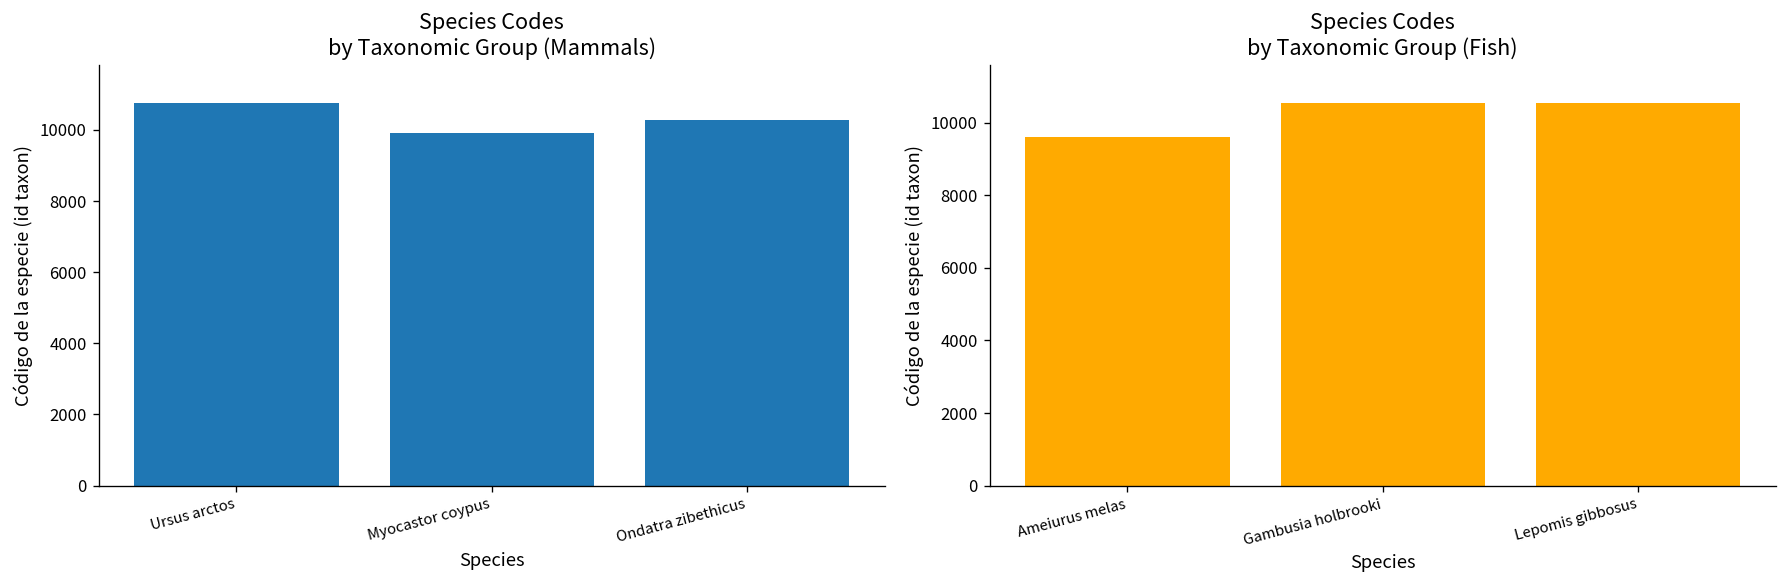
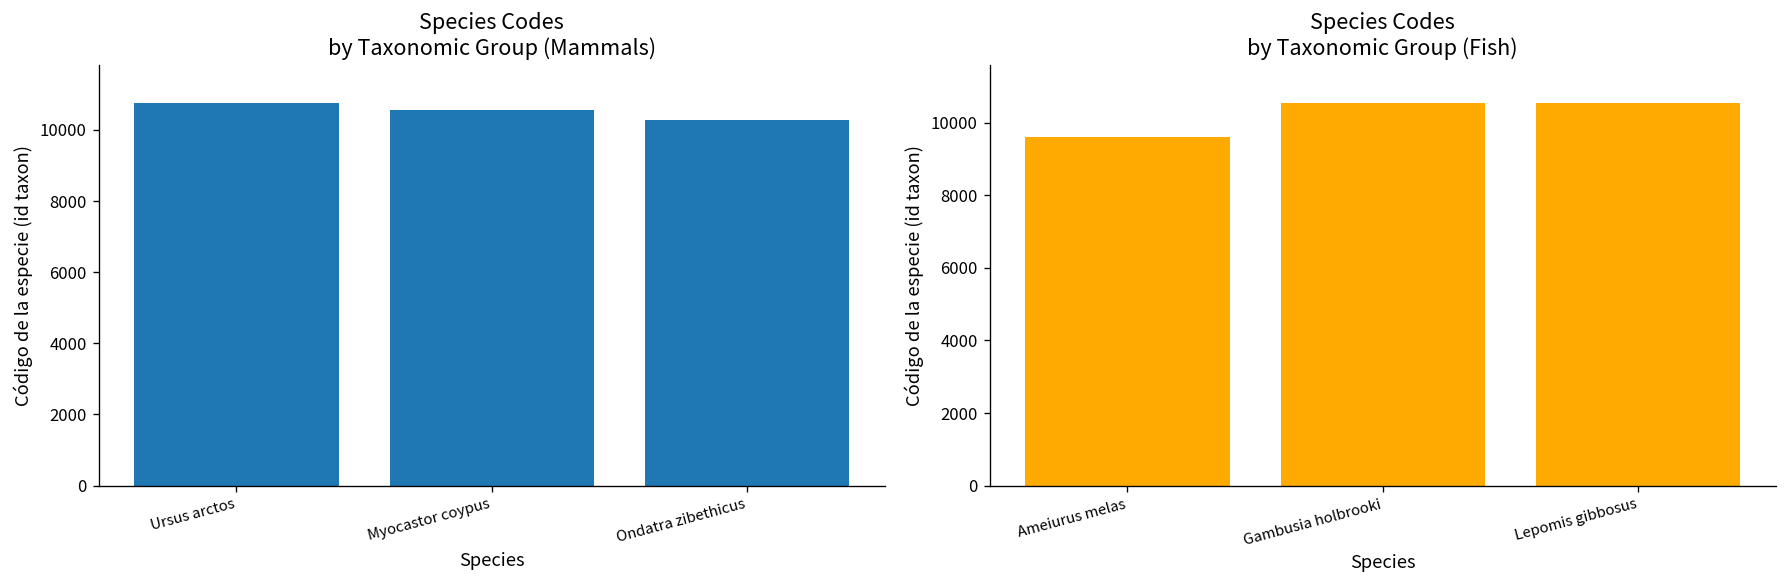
  {
    "Species Codes by Taxonomic Group (Mammals)": {
      "Ursus arctos": 10800,
-     "Myocastor coypus": 9900,
+     "Myocastor coypus": 10600,
      "Ondatra zibethicus": 10300
    },
    "Species Codes by Taxonomic Group (Fish)": {
      "Ameiurus melas": 9600,
      "Gambusia holbrooki": 10500,
      "Lepomis gibbosus": 10500
    }
  }
